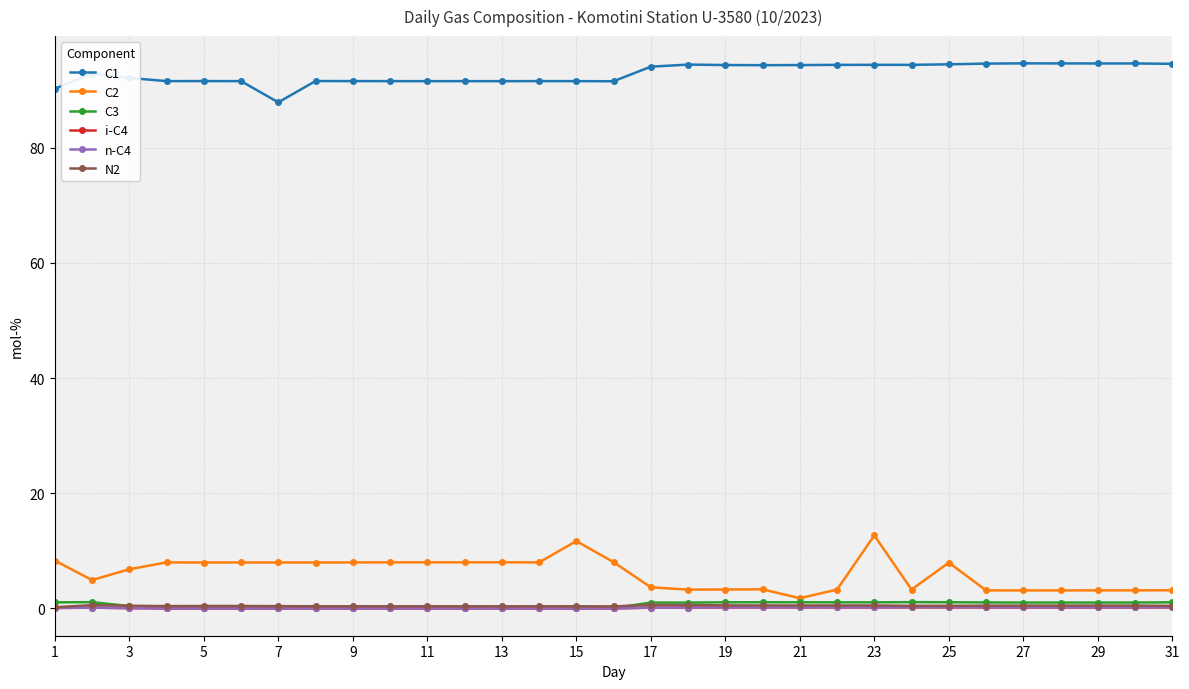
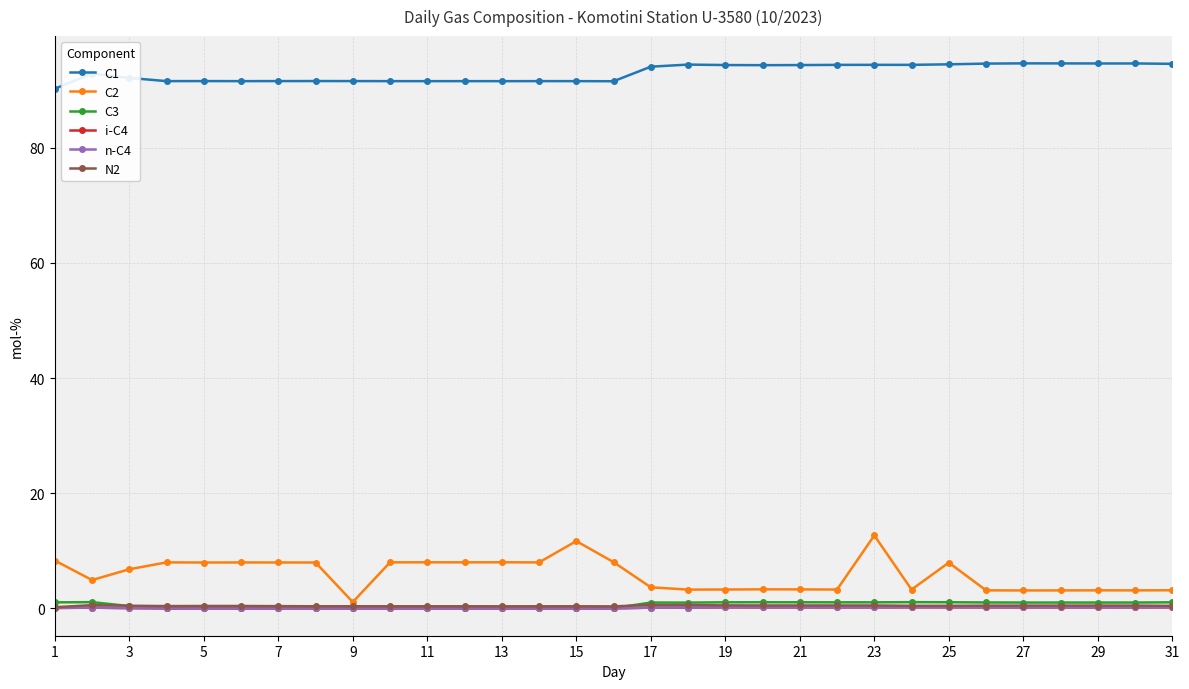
  {
    "C1": {
      "1": 90,
      "5": 92,
-     "7": 88,
+     "7": 92,
      "9": 92,
      "11": 92,
      "13": 92,
      "15": 92,
      "17": 94,
      "19": 94,
      "21": 94,
      "23": 94,
      "25": 94,
      "27": 95,
      "29": 95,
      "31": 95
    },
    "C2": {
      "1": 8,
      "3": 7,
      "5": 8,
      "7": 8,
-     "9": 8,
+     "9": 1,
      "11": 8,
      "13": 8,
      "15": 12,
      "17": 4,
      "19": 3,
-     "21": 2,
+     "21": 3,
      "23": 13,
      "25": 8,
      "27": 3,
      "29": 3,
      "31": 3
    },
    "C3": {
      "1": 1,
      "19": 1,
      "21": 1,
      "23": 1,
      "25": 1,
      "27": 1,
      "29": 1,
      "31": 1
    }
  }
